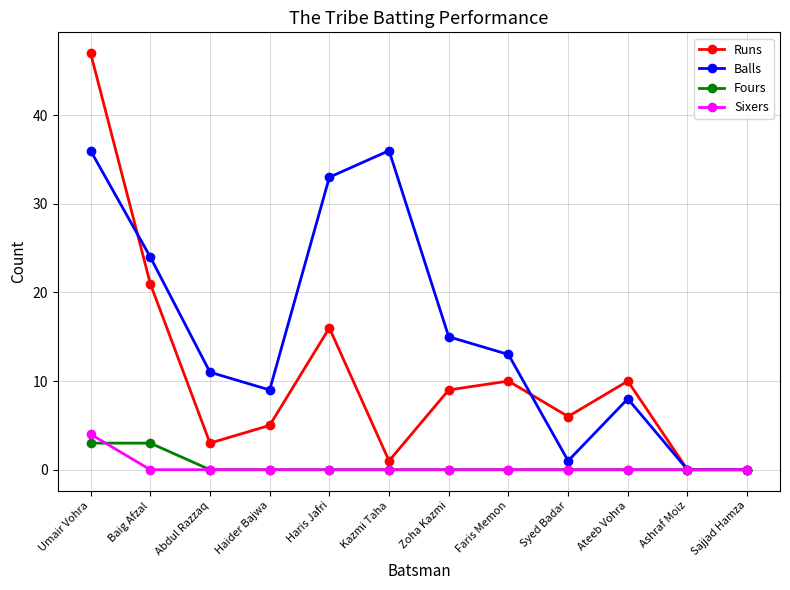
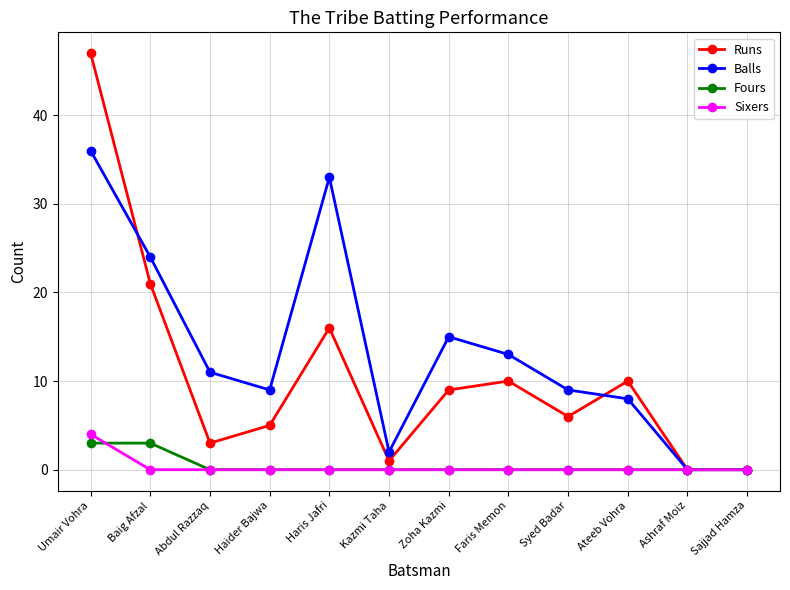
  {
    "Runs": {
      "Umair Vohra": 47,
      "Baig Afzal": 21,
      "Abdul Razzaq": 3,
      "Haider Bajwa": 5,
      "Haris Jafri": 16,
      "Kazmi Taha": 1,
      "Zoha Kazmi": 9,
      "Faris Memon": 10,
      "Syed Badar": 6,
      "Ateeb Vohra": 10
    },
    "Balls": {
      "Umair Vohra": 36,
      "Baig Afzal": 24,
      "Abdul Razzaq": 11,
      "Haider Bajwa": 9,
      "Haris Jafri": 33,
-     "Kazmi Taha": 36,
+     "Kazmi Taha": 2,
      "Zoha Kazmi": 15,
      "Faris Memon": 13,
-     "Syed Badar": 1,
+     "Syed Badar": 9,
      "Ateeb Vohra": 8
    },
    "Fours": {
      "Umair Vohra": 3,
      "Baig Afzal": 3
    },
    "Sixers": {
      "Umair Vohra": 4,
      "Baig Afzal": 0
    }
  }
